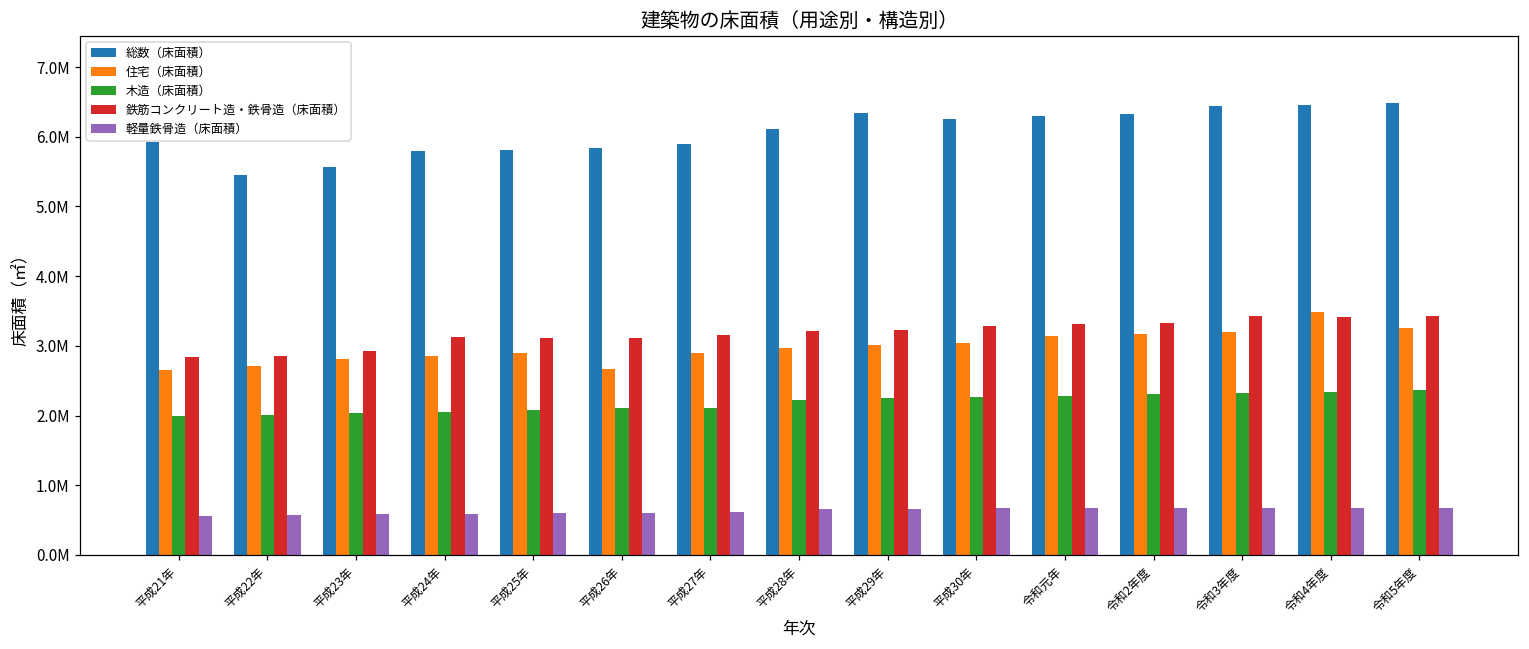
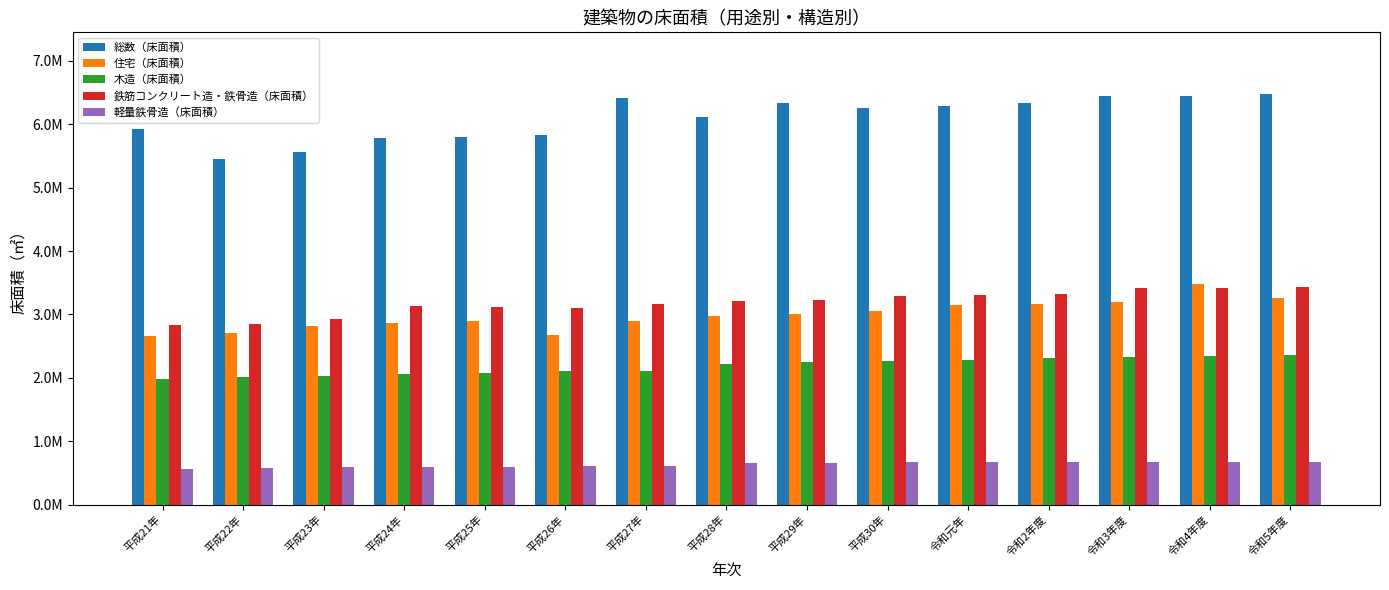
  {
    "総数（床面積）": {
      "平成21年": 5900000,
      "平成22年": 5500000,
      "平成23年": 5600000,
      "平成24年": 5800000,
      "平成25年": 5800000,
      "平成26年": 5800000,
-     "平成27年": 5900000,
+     "平成27年": 6400000,
      "平成28年": 6100000,
      "平成29年": 6300000,
      "平成30年": 6300000,
      "令和元年": 6300000,
      "令和2年度": 6300000,
      "令和3年度": 6400000,
      "令和4年度": 6500000,
      "令和5年度": 6500000
    },
    "住宅（床面積）": {
      "平成21年": 2700000,
      "平成22年": 2700000,
      "平成23年": 2800000,
      "平成24年": 2900000,
      "平成25年": 2900000,
      "平成26年": 2700000,
      "平成27年": 2900000,
      "平成28年": 3000000,
      "平成29年": 3000000,
      "平成30年": 3000000,
      "令和元年": 3100000,
      "令和2年度": 3200000,
      "令和3年度": 3200000,
      "令和4年度": 3500000,
      "令和5年度": 3300000
    },
    "木造（床面積）": {
      "平成21年": 2000000,
      "平成22年": 2000000,
      "平成23年": 2000000,
      "平成24年": 2100000,
      "平成25年": 2100000,
      "平成26年": 2100000,
      "平成27年": 2100000,
      "平成28年": 2200000,
      "平成29年": 2200000,
      "平成30年": 2300000,
      "令和元年": 2300000,
      "令和2年度": 2300000,
      "令和3年度": 2300000,
      "令和4年度": 2300000,
      "令和5年度": 2400000
    },
    "鉄筋コンクリート造・鉄骨造（床面積）": {
      "平成21年": 2800000,
      "平成22年": 2900000,
      "平成23年": 2900000,
      "平成24年": 3100000,
      "平成25年": 3100000,
      "平成26年": 3100000,
      "平成27年": 3200000,
      "平成28年": 3200000,
      "平成29年": 3200000,
      "平成30年": 3300000,
      "令和元年": 3300000,
      "令和2年度": 3300000,
      "令和3年度": 3400000,
      "令和4年度": 3400000,
      "令和5年度": 3400000
    },
    "軽量鉄骨造（床面積）": {
      "平成21年": 600000,
      "平成22年": 600000,
      "平成23年": 600000,
      "平成24年": 600000,
      "平成25年": 600000,
      "平成26年": 600000,
      "平成27年": 600000,
      "平成28年": 700000,
      "平成29年": 700000,
      "平成30年": 700000,
      "令和元年": 700000,
      "令和2年度": 700000,
      "令和3年度": 700000,
      "令和4年度": 700000,
      "令和5年度": 700000
    }
  }
